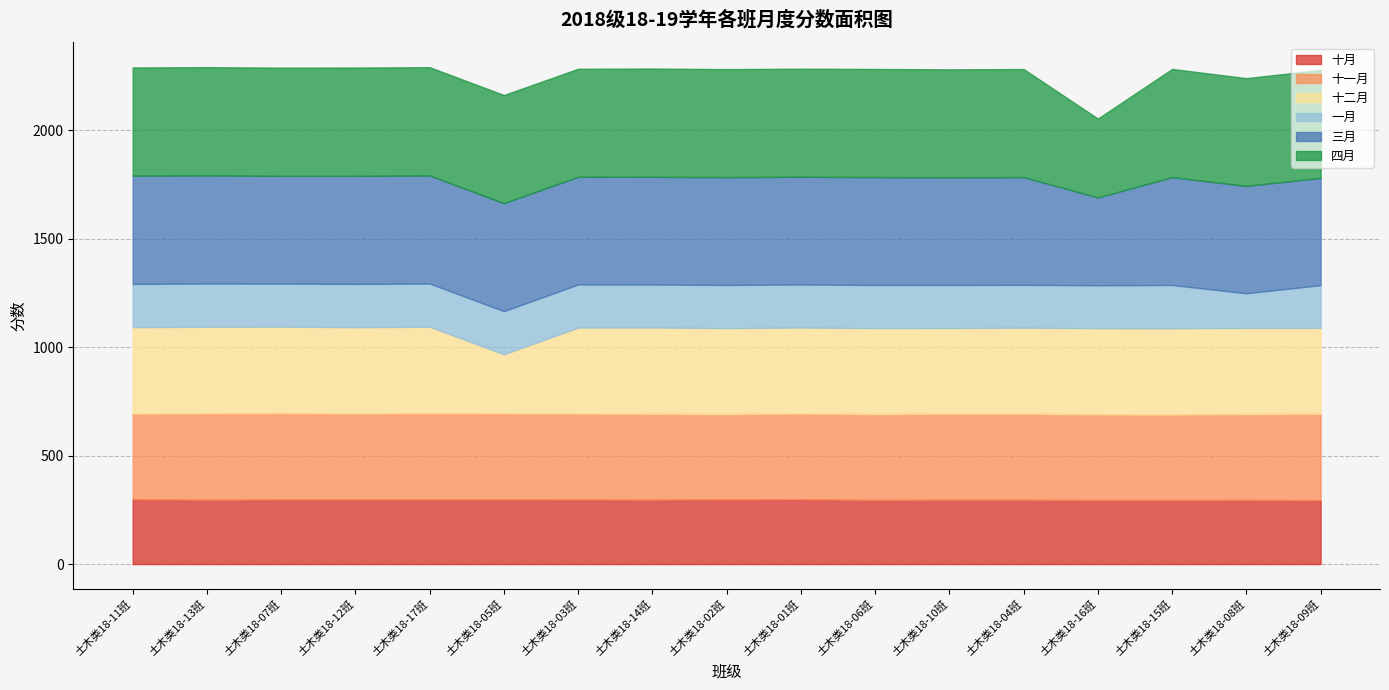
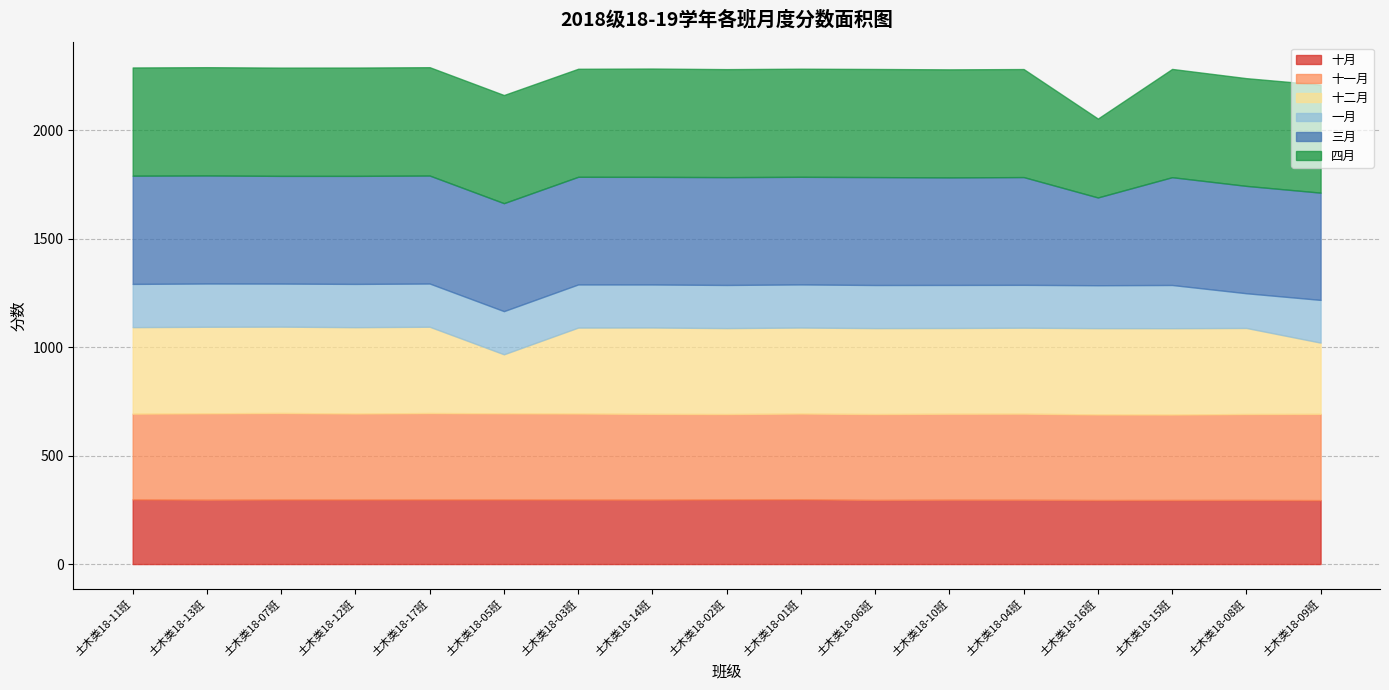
  {
    "十月": {
      "土木类18-11班": 300,
      "土木类18-13班": 300,
      "土木类18-07班": 300,
      "土木类18-12班": 300,
      "土木类18-17班": 300,
      "土木类18-05班": 300,
      "土木类18-03班": 300,
      "土木类18-14班": 300,
      "土木类18-02班": 300,
      "土木类18-01班": 300,
      "土木类18-06班": 300,
      "土木类18-10班": 300,
      "土木类18-04班": 300,
      "土木类18-16班": 300,
      "土木类18-15班": 300,
      "土木类18-08班": 300,
      "土木类18-09班": 290
    },
    "十一月": {
      "土木类18-11班": 390,
      "土木类18-13班": 400,
      "土木类18-07班": 400,
      "土木类18-12班": 400,
      "土木类18-17班": 400,
      "土木类18-05班": 400,
      "土木类18-03班": 400,
      "土木类18-14班": 400,
      "土木类18-02班": 390,
      "土木类18-01班": 400,
      "土木类18-06班": 400,
      "土木类18-10班": 400,
      "土木类18-04班": 400,
      "土木类18-16班": 390,
      "土木类18-15班": 390,
      "土木类18-08班": 400,
      "土木类18-09班": 400
    },
    "十二月": {
      "土木类18-11班": 400,
      "土木类18-13班": 400,
      "土木类18-07班": 400,
      "土木类18-12班": 400,
      "土木类18-17班": 400,
      "土木类18-05班": 270,
      "土木类18-03班": 400,
      "土木类18-14班": 400,
      "土木类18-02班": 400,
      "土木类18-01班": 400,
      "土木类18-06班": 400,
      "土木类18-10班": 400,
      "土木类18-04班": 400,
      "土木类18-16班": 400,
      "土木类18-15班": 400,
      "土木类18-08班": 400,
-     "土木类18-09班": 400
+     "土木类18-09班": 330
    },
    "一月": {
      "土木类18-11班": 200,
      "土木类18-13班": 200,
      "土木类18-07班": 200,
      "土木类18-12班": 200,
      "土木类18-17班": 200,
      "土木类18-05班": 200,
      "土木类18-03班": 200,
      "土木类18-14班": 200,
      "土木类18-02班": 200,
      "土木类18-01班": 200,
      "土木类18-06班": 200,
      "土木类18-10班": 200,
      "土木类18-04班": 200,
      "土木类18-16班": 200,
      "土木类18-15班": 200,
      "土木类18-08班": 160,
      "土木类18-09班": 200
    },
    "三月": {
      "土木类18-11班": 500,
      "土木类18-13班": 500,
      "土木类18-07班": 500,
      "土木类18-12班": 500,
      "土木类18-17班": 500,
      "土木类18-05班": 500,
      "土木类18-03班": 500,
      "土木类18-14班": 500,
      "土木类18-02班": 500,
      "土木类18-01班": 500,
      "土木类18-06班": 500,
      "土木类18-10班": 500,
      "土木类18-04班": 500,
      "土木类18-16班": 400,
      "土木类18-15班": 500,
      "土木类18-08班": 490,
      "土木类18-09班": 490
    },
    "四月": {
      "土木类18-11班": 500,
      "土木类18-13班": 500,
      "土木类18-07班": 500,
      "土木类18-12班": 500,
      "土木类18-17班": 500,
      "土木类18-05班": 500,
      "土木类18-03班": 500,
      "土木类18-14班": 500,
      "土木类18-02班": 500,
      "土木类18-01班": 500,
      "土木类18-06班": 500,
      "土木类18-10班": 500,
      "土木类18-04班": 500,
      "土木类18-16班": 360,
      "土木类18-15班": 500,
      "土木类18-08班": 500
    }
  }
